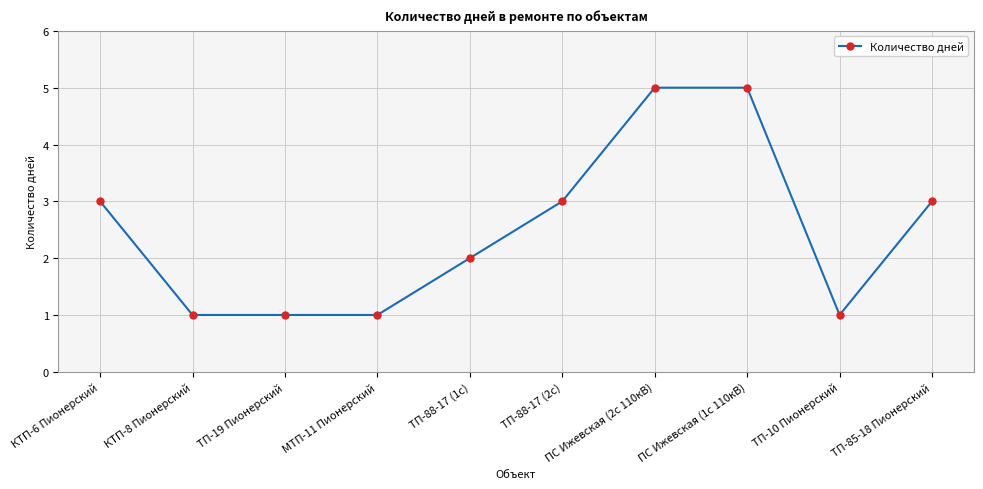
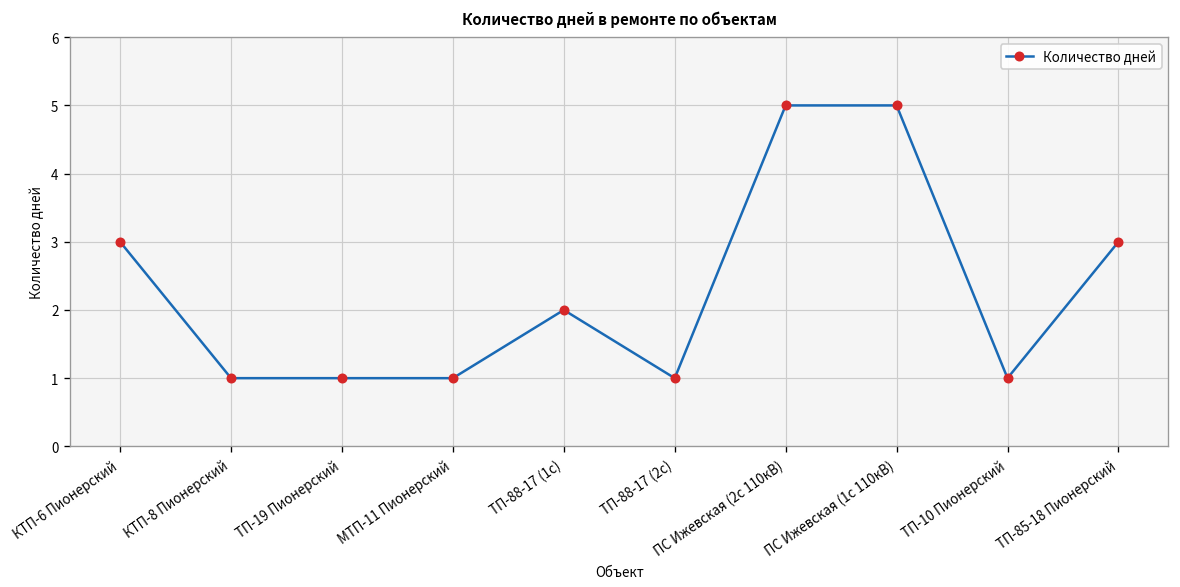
  {
    "КТП-6 Пионерский": 3,
    "КТП-8 Пионерский": 1,
    "ТП-19 Пионерский": 1,
    "МТП-11 Пионерский": 1,
    "ТП-88-17 (1с)": 2,
-   "ТП-88-17 (2с)": 3,
+   "ТП-88-17 (2с)": 1,
    "ПС Ижевская (2с 110кВ)": 5,
    "ПС Ижевская (1с 110кВ)": 5,
    "ТП-10 Пионерский": 1,
    "ТП-85-18 Пионерский": 3
  }
